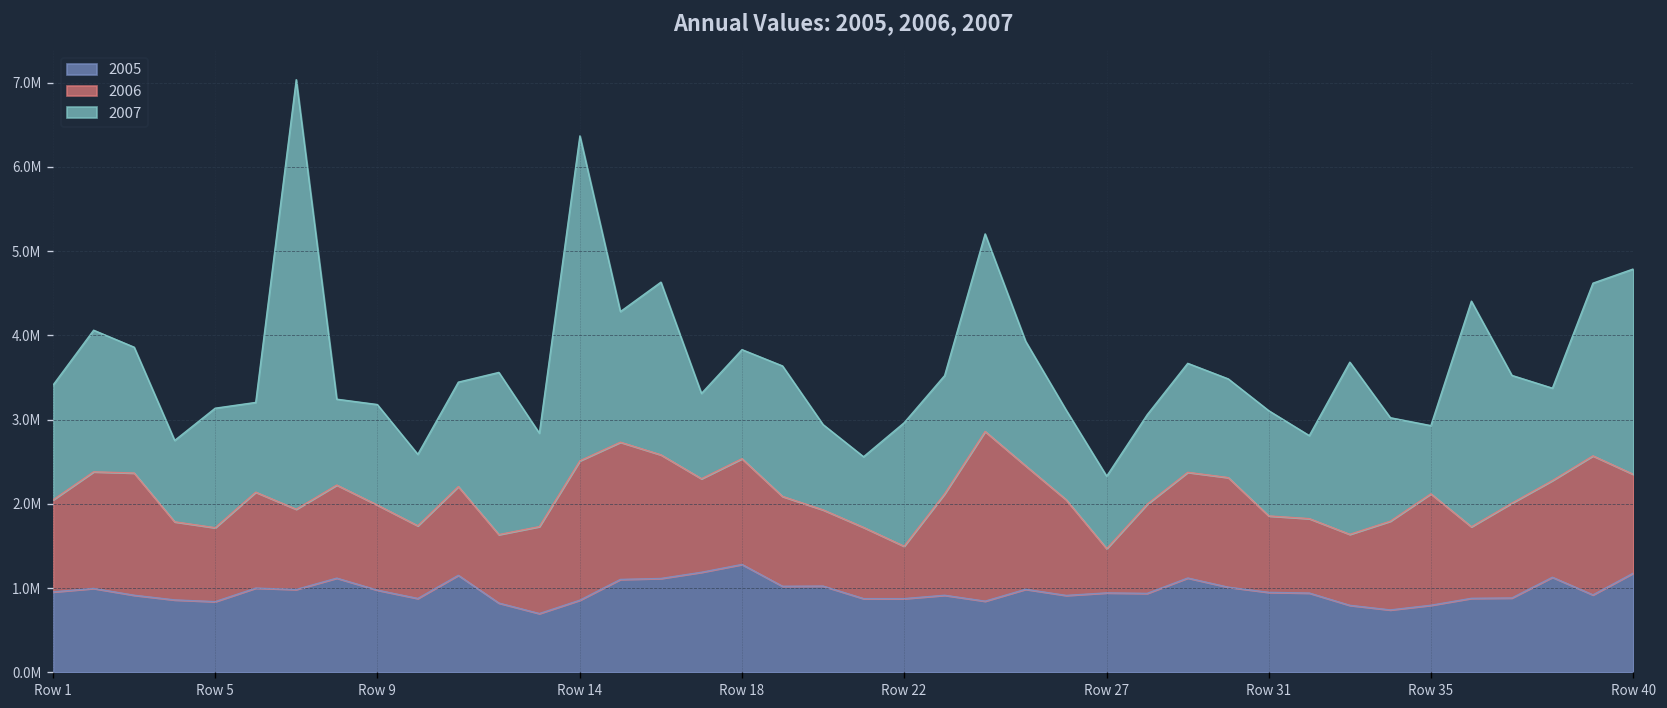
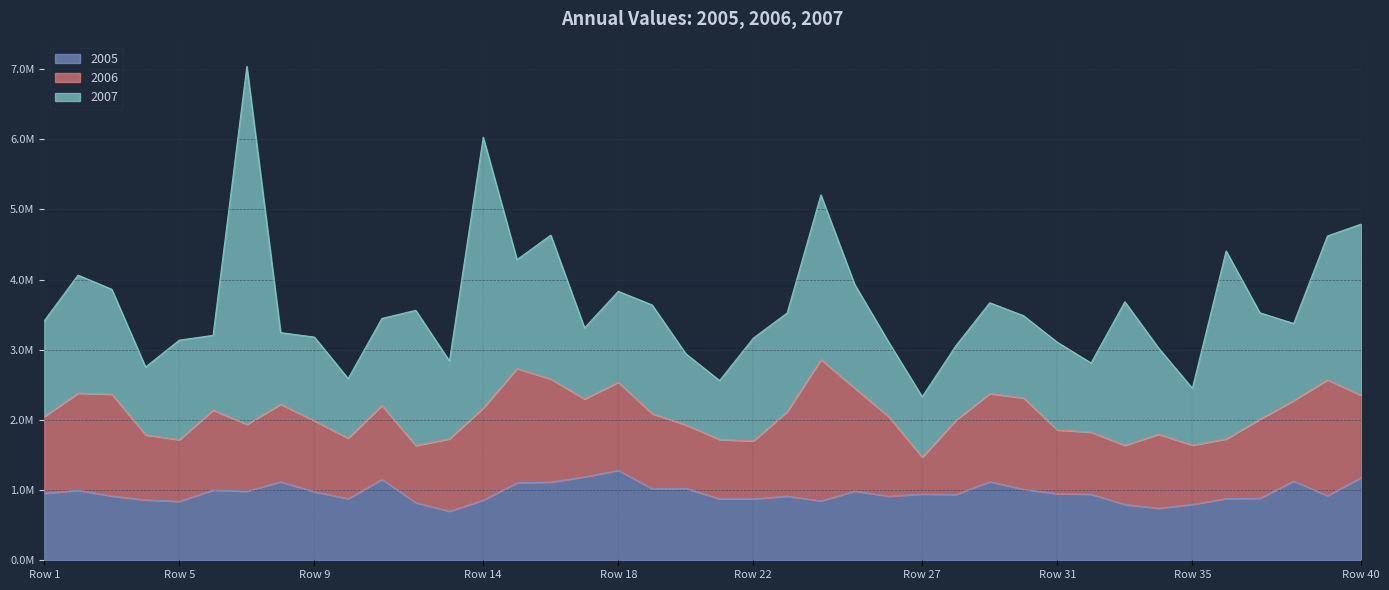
  {
    "2006": {
      "Row 1": 1100000,
      "Row 5": 900000,
      "Row 9": 1000000,
-     "Row 14": 1700000,
+     "Row 14": 1300000,
      "Row 18": 1300000,
-     "Row 22": 600000,
+     "Row 22": 800000,
      "Row 27": 500000,
      "Row 31": 900000,
-     "Row 35": 1300000,
+     "Row 35": 800000,
      "Row 40": 1200000
    }
  }
